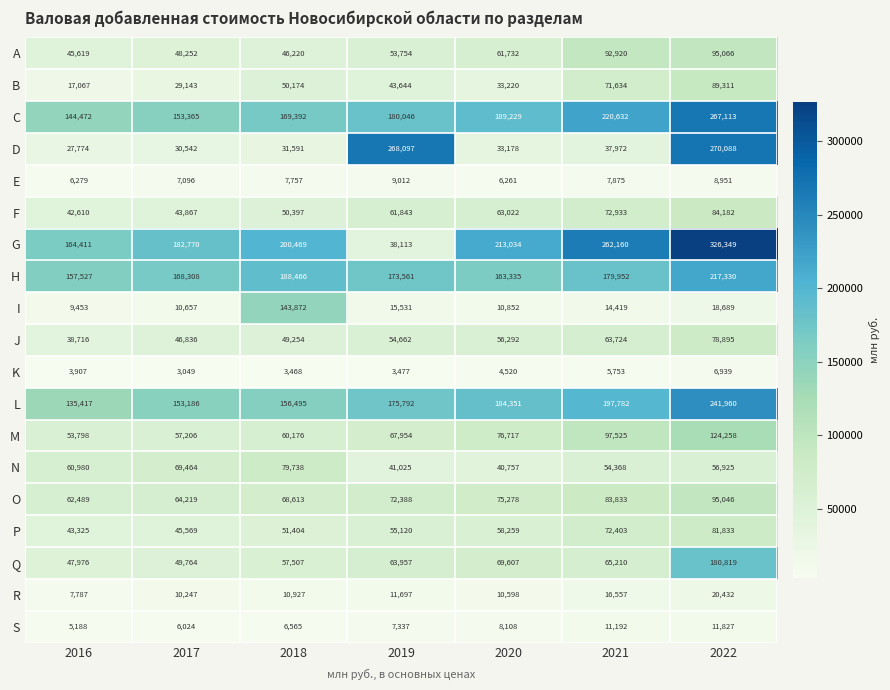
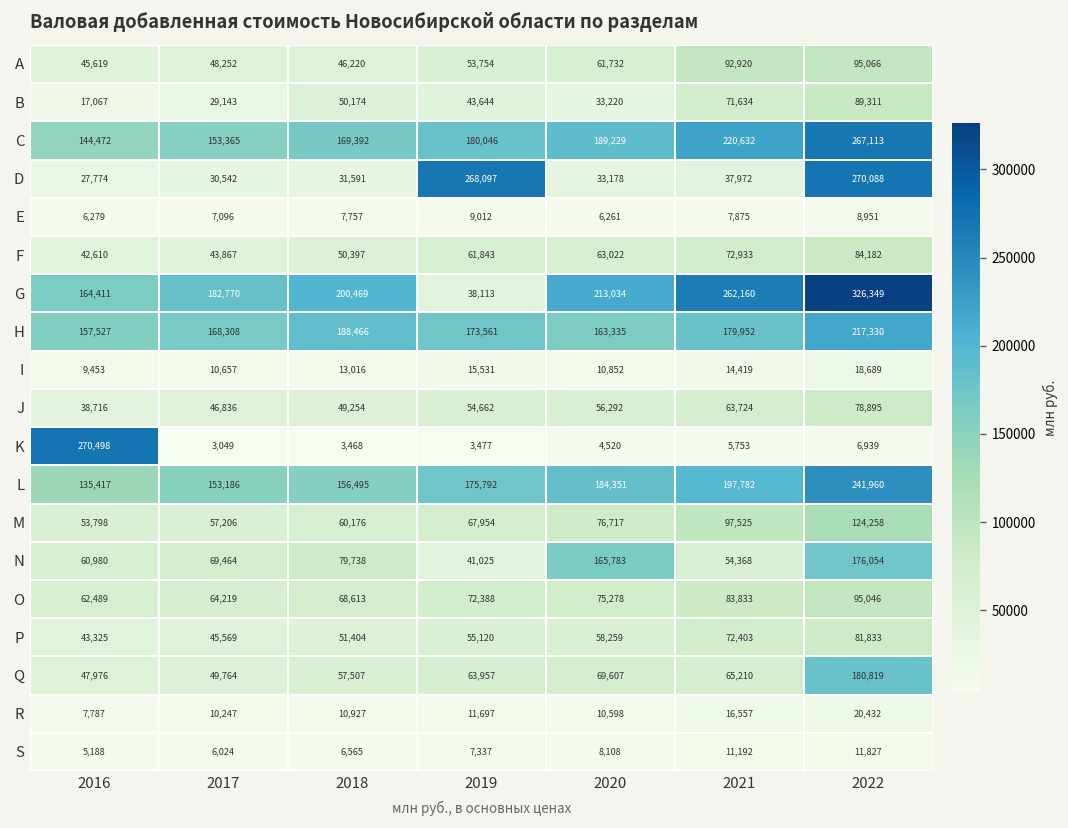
  {
    "A": {
      "2016": "45,619",
      "2017": "48,252",
      "2018": "46,220",
      "2019": "53,754",
      "2020": "61,732",
      "2021": "92,920",
      "2022": "95,066"
    },
    "B": {
      "2016": "17,067",
      "2017": "29,143",
      "2018": "50,174",
      "2019": "43,644",
      "2020": "33,220",
      "2021": "71,634",
      "2022": "89,311"
    },
    "C": {
      "2016": "144,472",
      "2017": "153,365",
      "2018": "169,392",
      "2019": "180,046",
      "2020": "189,229",
      "2021": "220,632",
      "2022": "267,113"
    },
    "D": {
      "2016": "27,774",
      "2017": "30,542",
      "2018": "31,591",
      "2019": "268,097",
      "2020": "33,178",
      "2021": "37,972",
      "2022": "270,088"
    },
    "E": {
      "2016": "6,279",
      "2017": "7,096",
      "2018": "7,757",
      "2019": "9,012",
      "2020": "6,261",
      "2021": "7,875",
      "2022": "8,951"
    },
    "F": {
      "2016": "42,610",
      "2017": "43,867",
      "2018": "50,397",
      "2019": "61,843",
      "2020": "63,022",
      "2021": "72,933",
      "2022": "84,182"
    },
    "G": {
      "2016": "164,411",
      "2017": "182,770",
      "2018": "200,469",
      "2019": "38,113",
      "2020": "213,034",
      "2021": "262,160",
      "2022": "326,349"
    },
    "H": {
      "2016": "157,527",
      "2017": "168,308",
      "2018": "188,466",
      "2019": "173,561",
      "2020": "163,335",
      "2021": "179,952",
      "2022": "217,330"
    },
    "I": {
      "2016": "9,453",
      "2017": "10,657",
-     "2018": "143,872",
+     "2018": "13,016",
      "2019": "15,531",
      "2020": "10,852",
      "2021": "14,419",
      "2022": "18,689"
    },
    "J": {
      "2016": "38,716",
      "2017": "46,836",
      "2018": "49,254",
      "2019": "54,662",
      "2020": "56,292",
      "2021": "63,724",
      "2022": "78,895"
    },
    "K": {
-     "2016": "3,907",
+     "2016": "270,498",
      "2017": "3,049",
      "2018": "3,468",
      "2019": "3,477",
      "2020": "4,520",
      "2021": "5,753",
      "2022": "6,939"
    },
    "L": {
      "2016": "135,417",
      "2017": "153,186",
      "2018": "156,495",
      "2019": "175,792",
      "2020": "184,351",
      "2021": "197,782",
      "2022": "241,960"
    },
    "M": {
      "2016": "53,798",
      "2017": "57,206",
      "2018": "60,176",
      "2019": "67,954",
      "2020": "76,717",
      "2021": "97,525",
      "2022": "124,258"
    },
    "N": {
      "2016": "60,980",
      "2017": "69,464",
      "2018": "79,738",
      "2019": "41,025",
-     "2020": "40,757",
+     "2020": "165,783",
      "2021": "54,368",
-     "2022": "56,925"
+     "2022": "176,054"
    },
    "O": {
      "2016": "62,489",
      "2017": "64,219",
      "2018": "68,613",
      "2019": "72,388",
      "2020": "75,278",
      "2021": "83,833",
      "2022": "95,046"
    },
    "P": {
      "2016": "43,325",
      "2017": "45,569",
      "2018": "51,404",
      "2019": "55,120",
      "2020": "58,259",
      "2021": "72,403",
      "2022": "81,833"
    },
    "Q": {
      "2016": "47,976",
      "2017": "49,764",
      "2018": "57,507",
      "2019": "63,957",
      "2020": "69,607",
      "2021": "65,210",
      "2022": "180,819"
    },
    "R": {
      "2016": "7,787",
      "2017": "10,247",
      "2018": "10,927",
      "2019": "11,697",
      "2020": "10,598",
      "2021": "16,557",
      "2022": "20,432"
    },
    "S": {
      "2016": "5,188",
      "2017": "6,024",
      "2018": "6,565",
      "2019": "7,337",
      "2020": "8,108",
      "2021": "11,192",
      "2022": "11,827"
    }
  }
